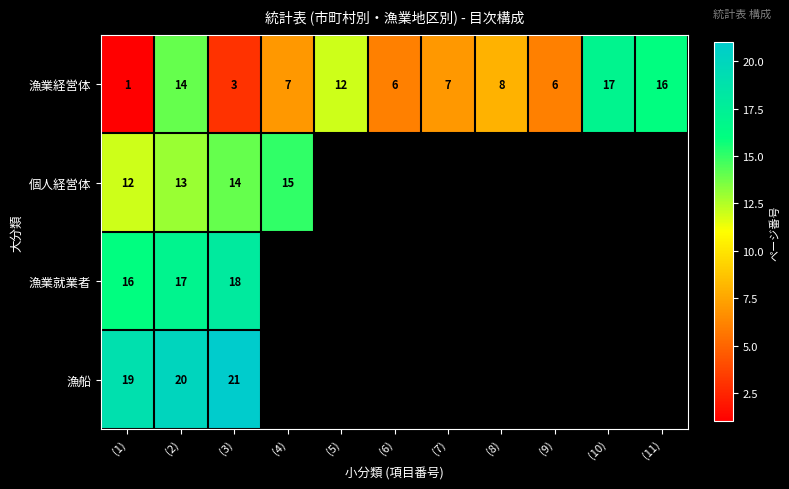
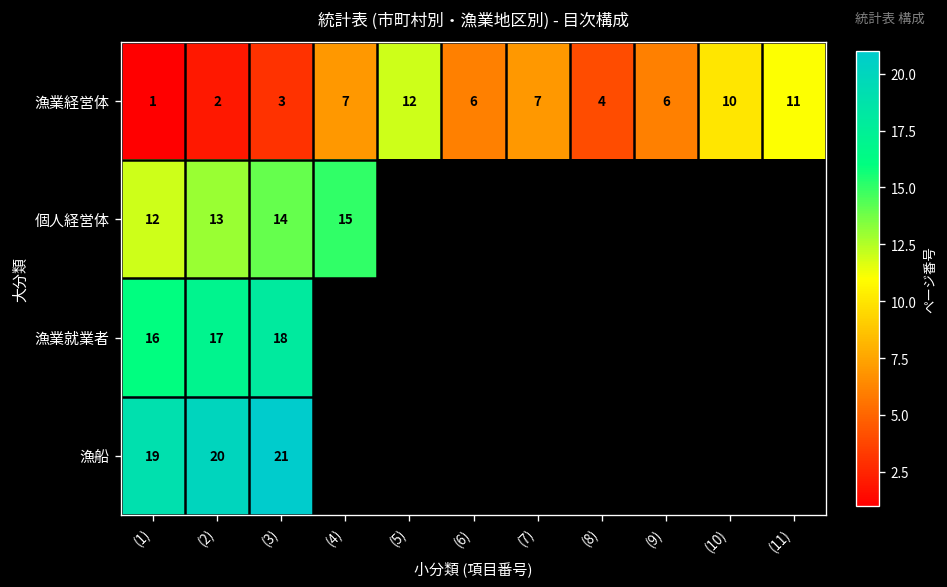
  {
    "漁業経営体": {
      "(1)": 1,
-     "(2)": 14,
+     "(2)": 2,
      "(3)": 3,
      "(4)": 7,
      "(5)": 12,
      "(6)": 6,
      "(7)": 7,
-     "(8)": 8,
+     "(8)": 4,
      "(9)": 6,
-     "(10)": 17,
-     "(11)": 16
+     "(10)": 10,
+     "(11)": 11
    },
    "個人経営体": {
      "(1)": 12,
      "(2)": 13,
      "(3)": 14,
      "(4)": 15
    },
    "漁業就業者": {
      "(1)": 16,
      "(2)": 17,
      "(3)": 18
    },
    "漁船": {
      "(1)": 19,
      "(2)": 20,
      "(3)": 21
    }
  }
